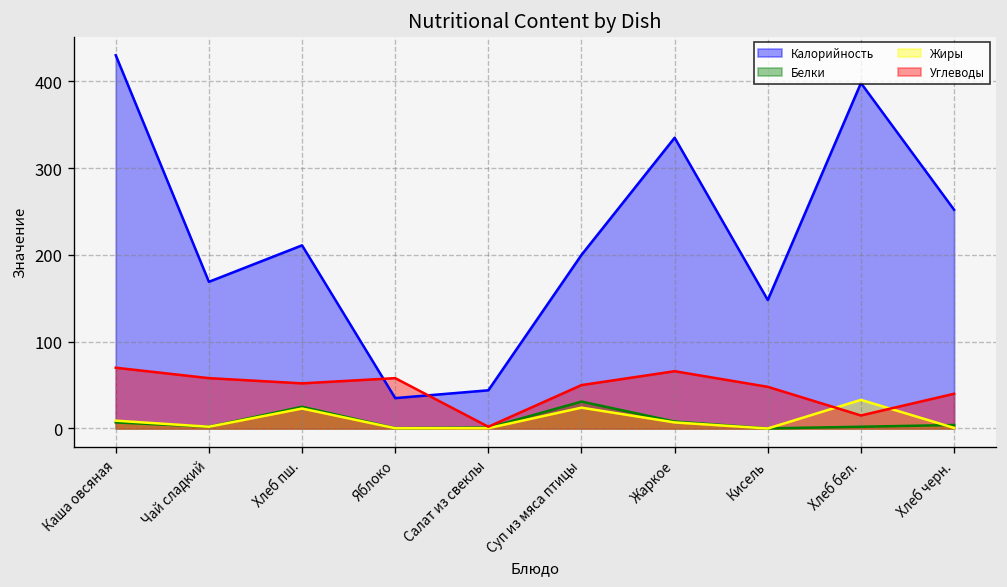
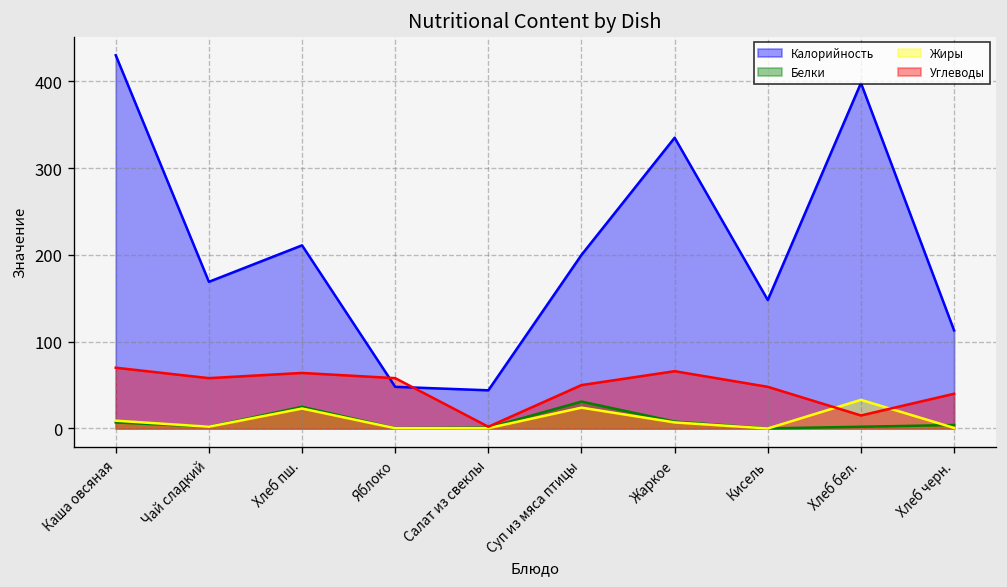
  {
    "Калорийность": {
      "Каша овсяная": 430,
      "Чай сладкий": 170,
      "Хлеб пш.": 210,
-     "Яблоко": 40,
+     "Яблоко": 50,
      "Салат из свеклы": 40,
      "Суп из мяса птицы": 200,
      "Жаркое": 340,
      "Кисель": 150,
      "Хлеб бел.": 400,
-     "Хлеб черн.": 250
+     "Хлеб черн.": 110
    },
    "Белки": {
      "Суп из мяса птицы": 30,
      "Хлеб бел.": 0
    },
    "Жиры": {
      "Суп из мяса птицы": 20,
      "Хлеб бел.": 30
    },
    "Углеводы": {
      "Каша овсяная": 70,
      "Чай сладкий": 60,
-     "Хлеб пш.": 50,
+     "Хлеб пш.": 60,
      "Яблоко": 60,
      "Суп из мяса птицы": 50,
      "Жаркое": 70,
      "Кисель": 50,
      "Хлеб бел.": 20,
      "Хлеб черн.": 40
    }
  }
